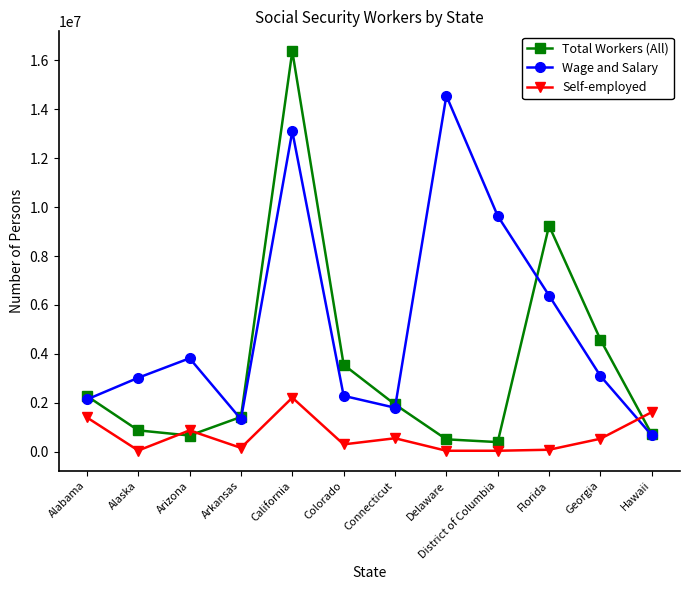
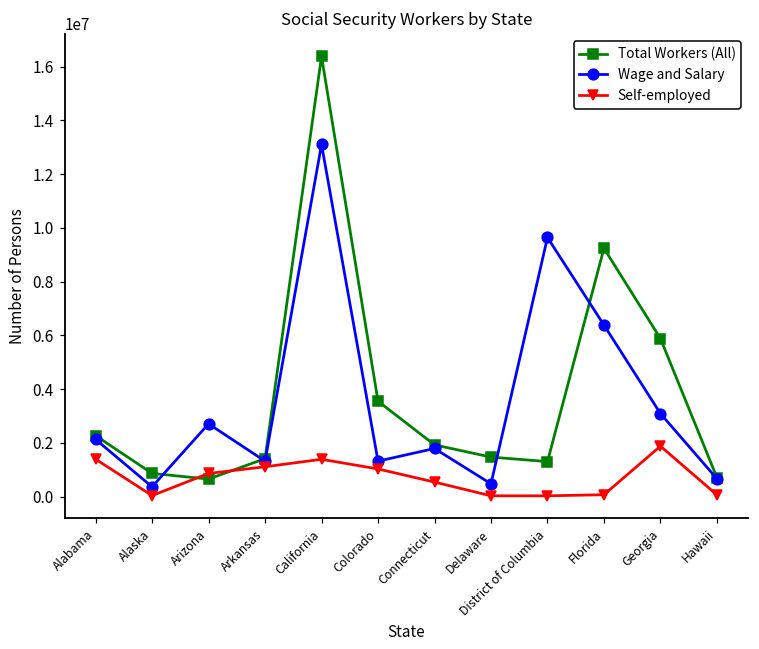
  {
    "Total Workers (All)": {
      "Alabama": 2300000,
      "Alaska": 900000,
      "Arizona": 700000,
      "California": 16400000,
      "Colorado": 3600000,
      "Connecticut": 1900000,
-     "Delaware": 500000,
-     "District of Columbia": 400000,
+     "Delaware": 1500000,
+     "District of Columbia": 1300000,
      "Florida": 9200000,
-     "Georgia": 4600000
+     "Georgia": 5900000
    },
    "Wage and Salary": {
      "Alabama": 2100000,
-     "Alaska": 3000000,
-     "Arizona": 3800000,
+     "Alaska": 400000,
+     "Arizona": 2700000,
      "California": 13100000,
-     "Colorado": 2300000,
+     "Colorado": 1300000,
      "Connecticut": 1800000,
-     "Delaware": 14600000,
+     "Delaware": 500000,
      "District of Columbia": 9600000,
      "Florida": 6400000,
      "Georgia": 3100000
    },
    "Self-employed": {
      "Alabama": 1400000,
      "Alaska": 0,
      "Arizona": 900000,
-     "Arkansas": 200000,
-     "California": 2200000,
-     "Colorado": 300000,
+     "Arkansas": 1100000,
+     "California": 1400000,
+     "Colorado": 1000000,
      "Connecticut": 500000,
      "Delaware": 0,
      "District of Columbia": 0,
      "Florida": 100000,
-     "Georgia": 500000,
-     "Hawaii": 1600000
+     "Georgia": 1900000,
+     "Hawaii": 100000
    }
  }
